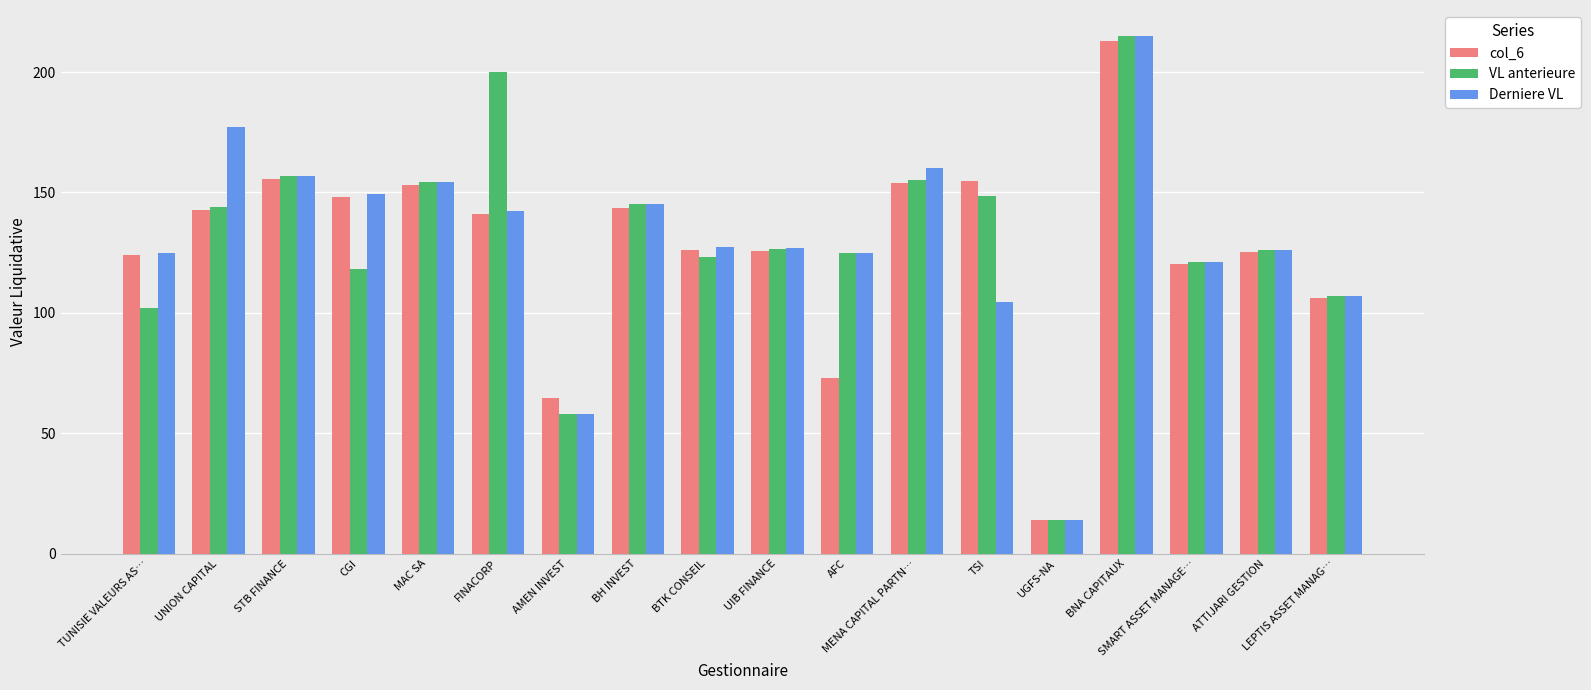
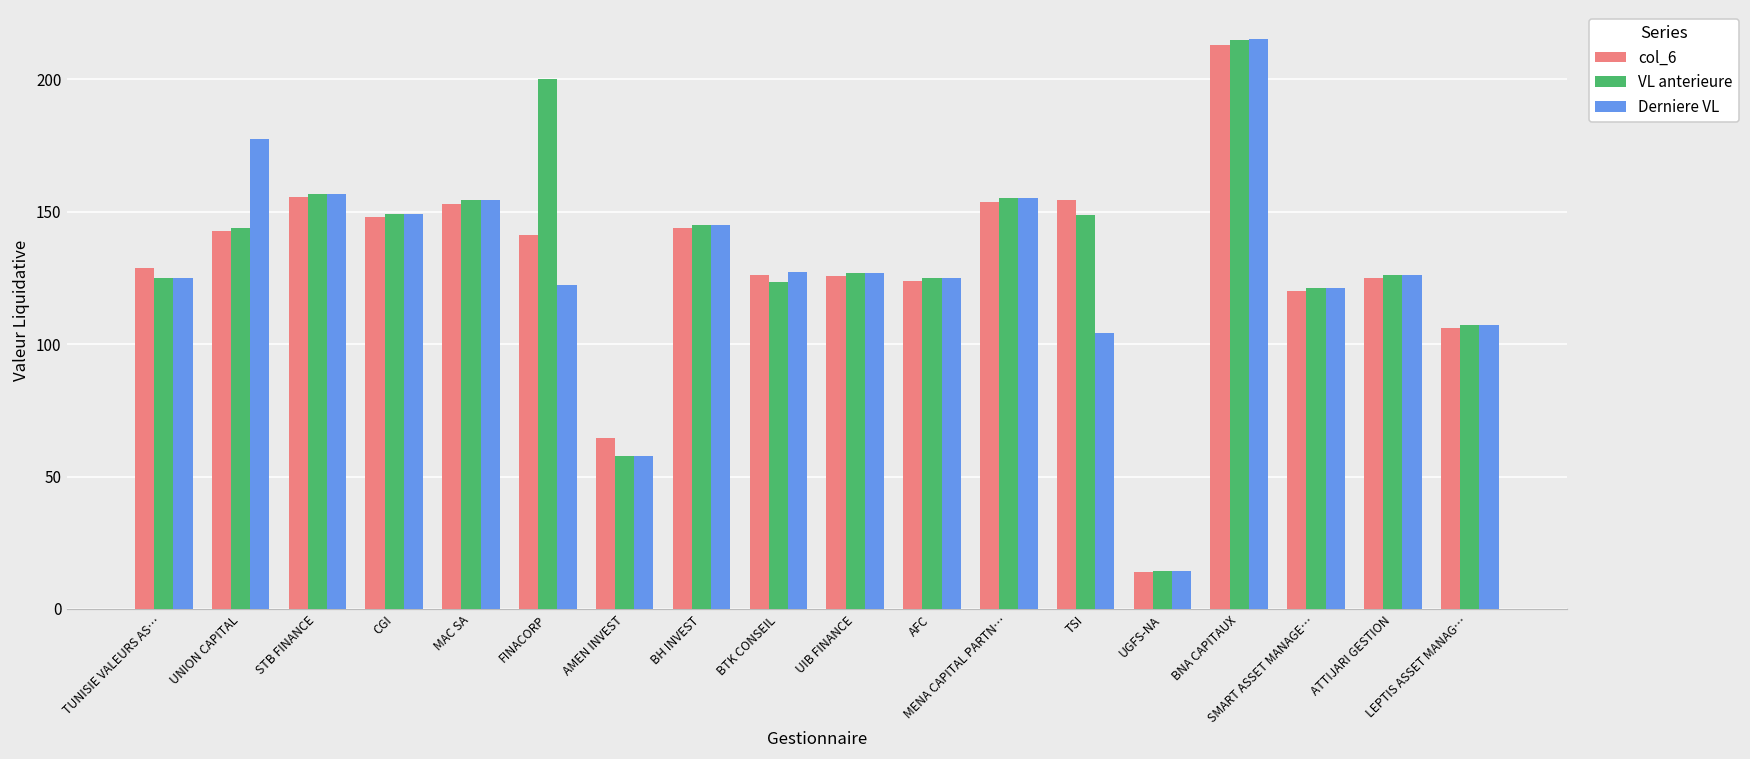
  {
    "col_6": {
-     "TUNISIE VALEURS AS…": 124,
+     "TUNISIE VALEURS AS…": 129,
      "UNION CAPITAL": 143,
      "STB FINANCE": 156,
      "CGI": 148,
      "MAC SA": 153,
      "FINACORP": 141,
      "AMEN INVEST": 64,
      "BH INVEST": 144,
      "BTK CONSEIL": 126,
      "UIB FINANCE": 126,
-     "AFC": 73,
+     "AFC": 124,
      "MENA CAPITAL PARTN…": 154,
      "TSI": 155,
      "UGFS-NA": 14,
      "BNA CAPITAUX": 213,
      "SMART ASSET MANAGE…": 120,
      "ATTIJARI GESTION": 125,
      "LEPTIS ASSET MANAG…": 106
    },
    "VL anterieure": {
-     "TUNISIE VALEURS AS…": 102,
+     "TUNISIE VALEURS AS…": 125,
      "UNION CAPITAL": 144,
      "STB FINANCE": 157,
-     "CGI": 118,
+     "CGI": 149,
      "MAC SA": 154,
      "FINACORP": 200,
      "AMEN INVEST": 58,
      "BH INVEST": 145,
      "BTK CONSEIL": 123,
      "UIB FINANCE": 127,
      "AFC": 125,
      "MENA CAPITAL PARTN…": 155,
      "TSI": 149,
      "UGFS-NA": 14,
      "BNA CAPITAUX": 215,
      "SMART ASSET MANAGE…": 121,
      "ATTIJARI GESTION": 126,
      "LEPTIS ASSET MANAG…": 107
    },
    "Derniere VL": {
      "TUNISIE VALEURS AS…": 125,
      "UNION CAPITAL": 177,
      "STB FINANCE": 157,
      "CGI": 149,
      "MAC SA": 154,
-     "FINACORP": 142,
+     "FINACORP": 122,
      "AMEN INVEST": 58,
      "BH INVEST": 145,
      "BTK CONSEIL": 127,
      "UIB FINANCE": 127,
      "AFC": 125,
-     "MENA CAPITAL PARTN…": 160,
+     "MENA CAPITAL PARTN…": 155,
      "TSI": 104,
      "UGFS-NA": 14,
      "BNA CAPITAUX": 215,
      "SMART ASSET MANAGE…": 121,
      "ATTIJARI GESTION": 126,
      "LEPTIS ASSET MANAG…": 107
    }
  }
